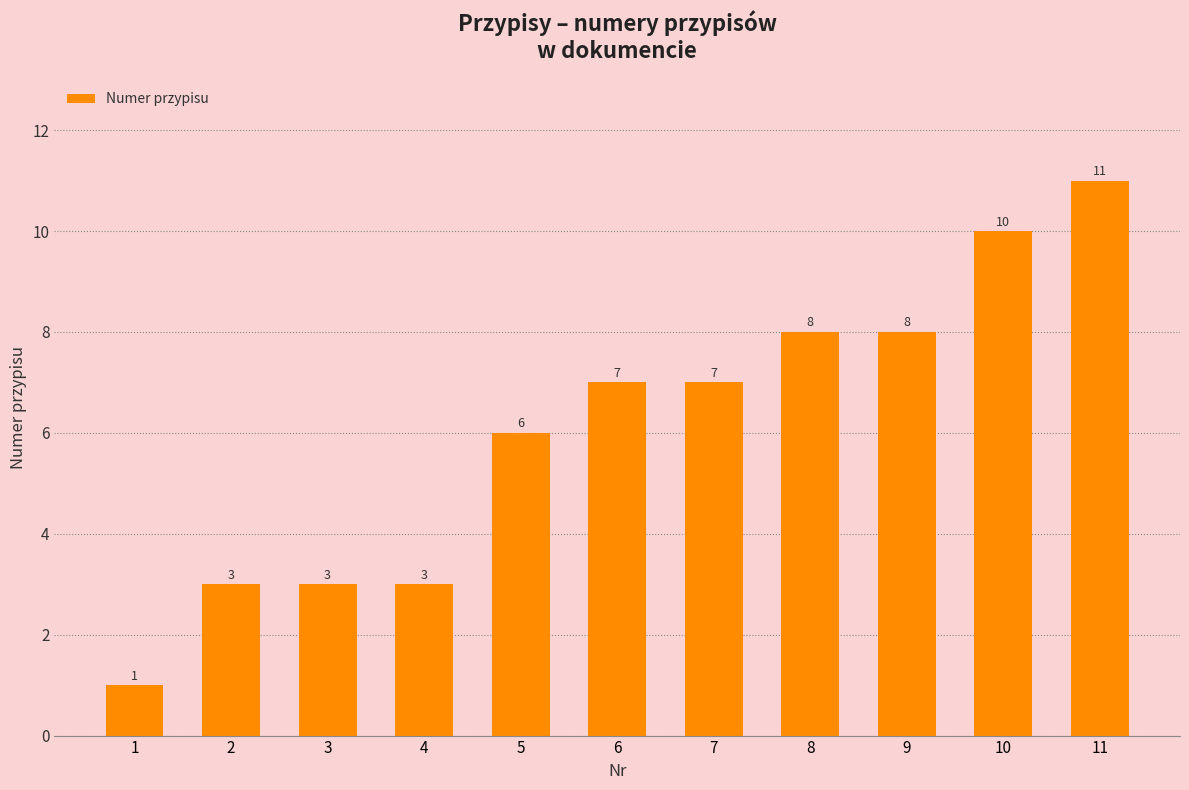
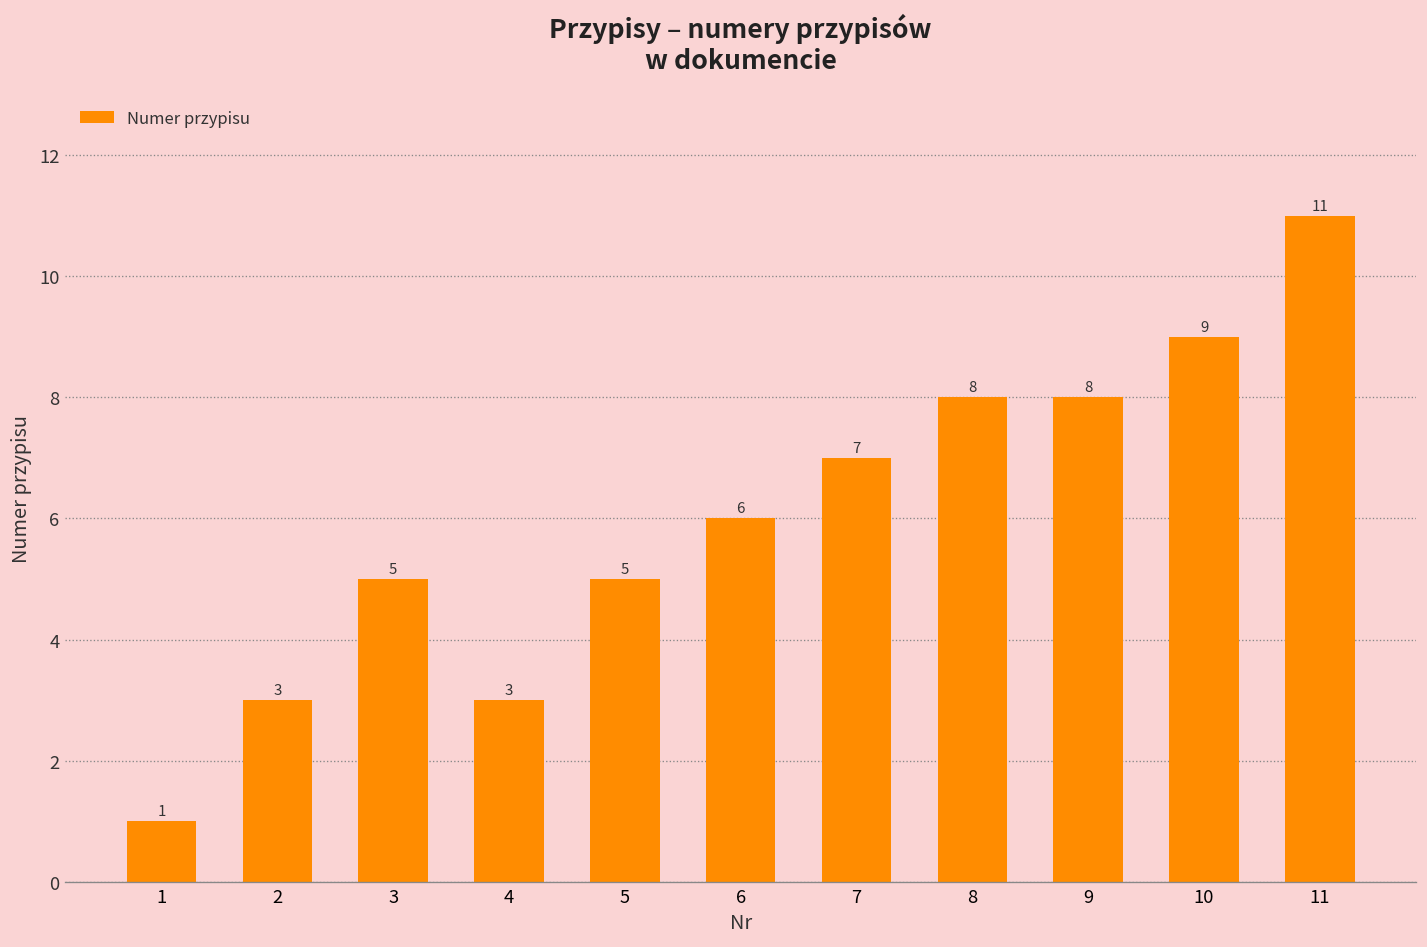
  {
    "1": 1,
    "2": 3,
-   "3": 3,
+   "3": 5,
    "4": 3,
-   "5": 6,
-   "6": 7,
+   "5": 5,
+   "6": 6,
    "7": 7,
    "8": 8,
    "9": 8,
-   "10": 10,
+   "10": 9,
    "11": 11
  }
